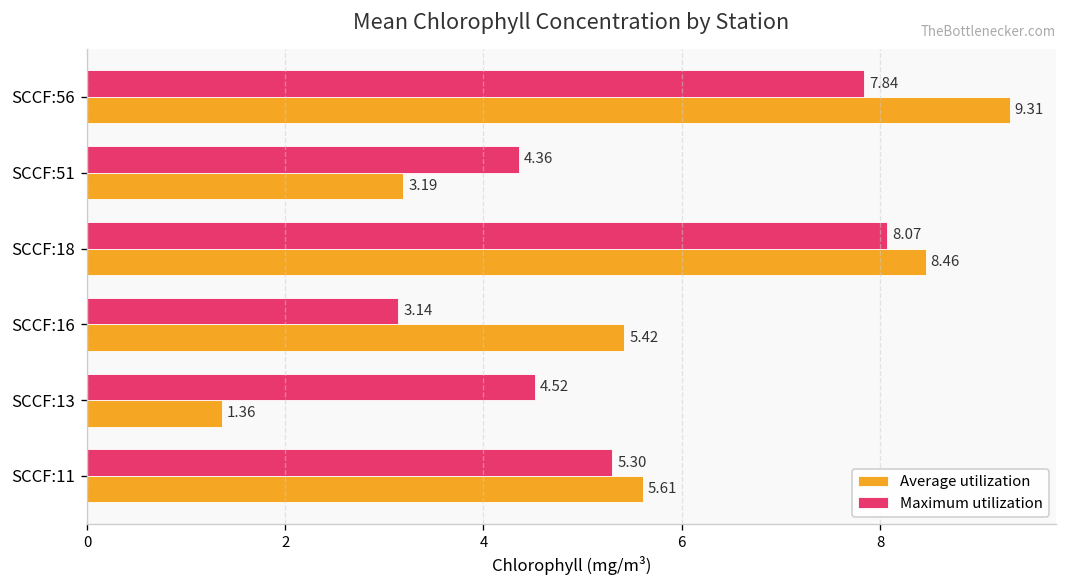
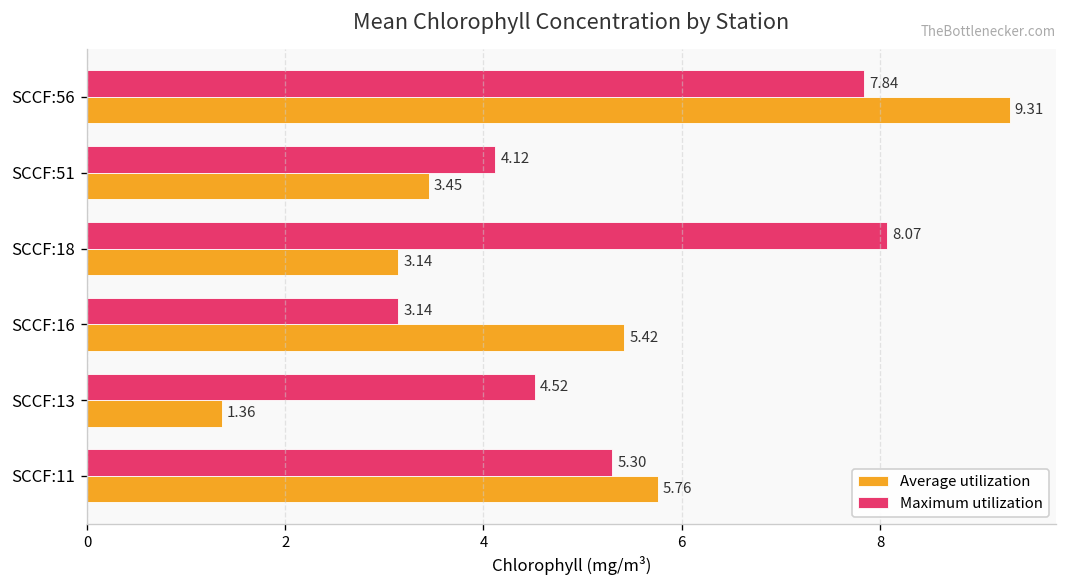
  {
    "Average utilization": {
      "SCCF:56": 9.31,
-     "SCCF:51": 3.19,
-     "SCCF:18": 8.46,
+     "SCCF:51": 3.45,
+     "SCCF:18": 3.14,
      "SCCF:16": 5.42,
      "SCCF:13": 1.36,
-     "SCCF:11": 5.61
+     "SCCF:11": 5.76
    },
    "Maximum utilization": {
      "SCCF:56": 7.84,
-     "SCCF:51": 4.36,
+     "SCCF:51": 4.12,
      "SCCF:18": 8.07,
      "SCCF:16": 3.14,
      "SCCF:13": 4.52,
      "SCCF:11": 5.30
    }
  }
